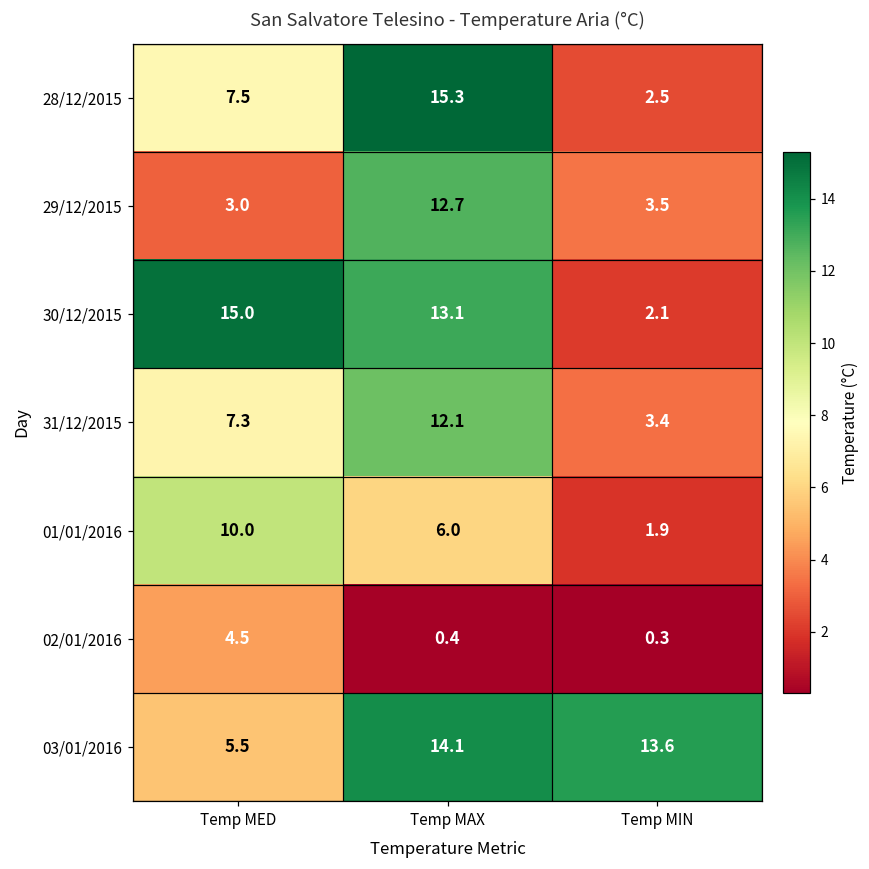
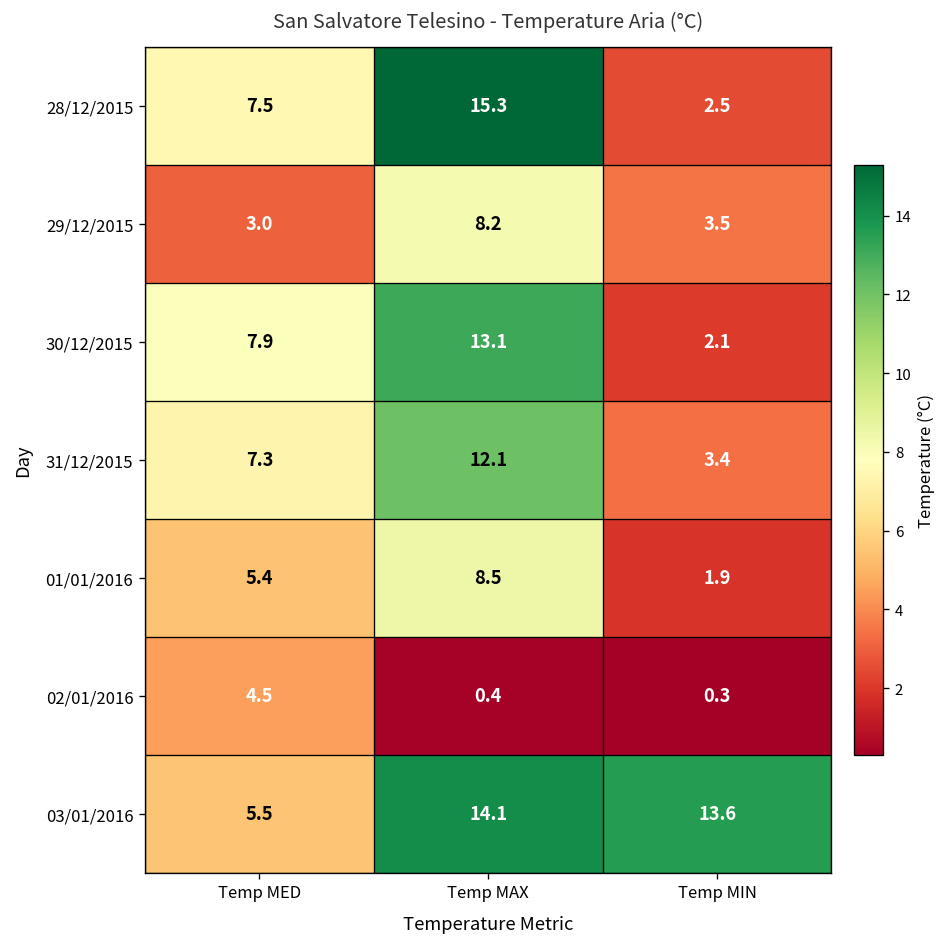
  {
    "28/12/2015": {
      "Temp MED": 7.5,
      "Temp MAX": 15.3,
      "Temp MIN": 2.5
    },
    "29/12/2015": {
      "Temp MED": 3.0,
-     "Temp MAX": 12.7,
+     "Temp MAX": 8.2,
      "Temp MIN": 3.5
    },
    "30/12/2015": {
-     "Temp MED": 15.0,
+     "Temp MED": 7.9,
      "Temp MAX": 13.1,
      "Temp MIN": 2.1
    },
    "31/12/2015": {
      "Temp MED": 7.3,
      "Temp MAX": 12.1,
      "Temp MIN": 3.4
    },
    "01/01/2016": {
-     "Temp MED": 10.0,
-     "Temp MAX": 6.0,
+     "Temp MED": 5.4,
+     "Temp MAX": 8.5,
      "Temp MIN": 1.9
    },
    "02/01/2016": {
      "Temp MED": 4.5,
      "Temp MAX": 0.4,
      "Temp MIN": 0.3
    },
    "03/01/2016": {
      "Temp MED": 5.5,
      "Temp MAX": 14.1,
      "Temp MIN": 13.6
    }
  }
